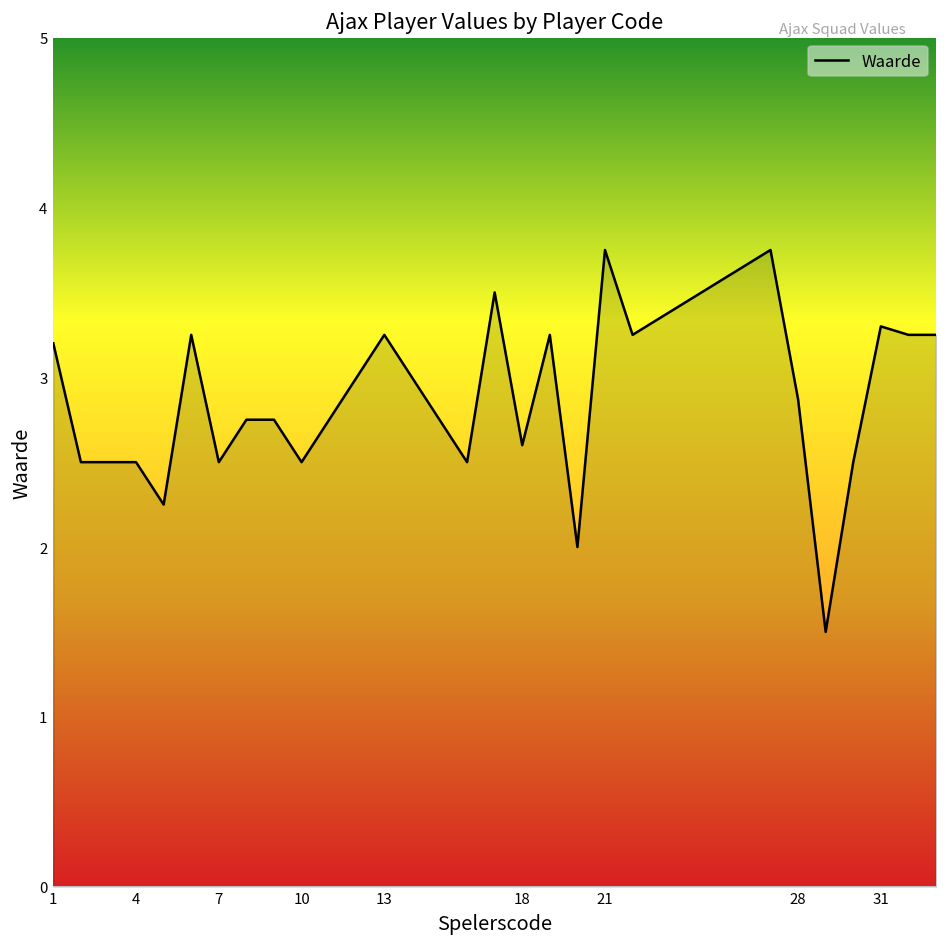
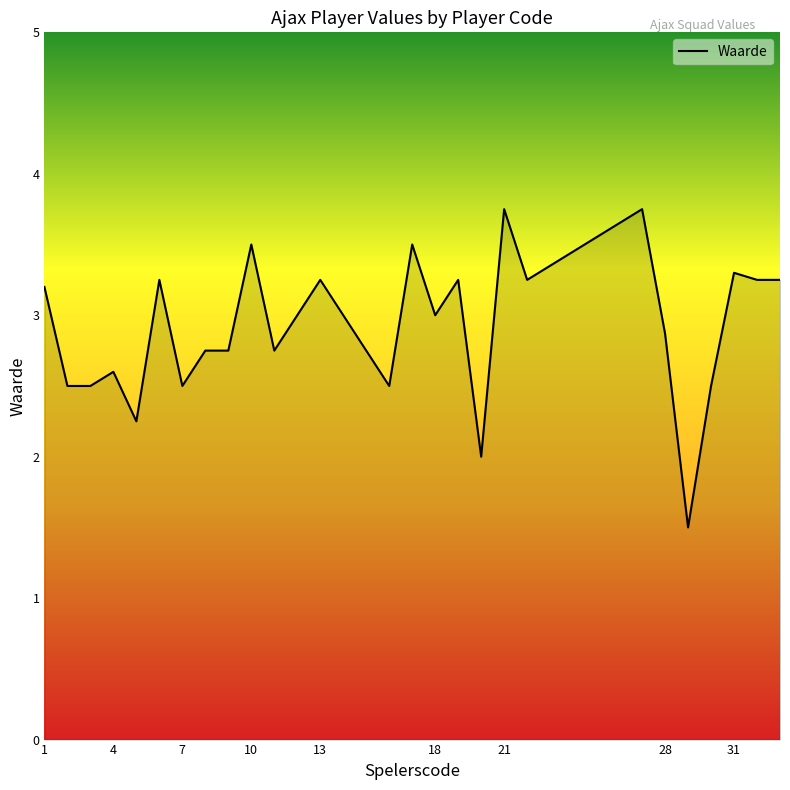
  {
    "1": 3.2,
-   "4": 2.5,
+   "4": 2.6,
    "7": 2.5,
-   "10": 2.5,
+   "10": 3.5,
    "13": 3.25,
-   "18": 2.6,
+   "18": 3.0,
    "21": 3.75,
    "28": 2.87,
    "31": 3.3
  }
